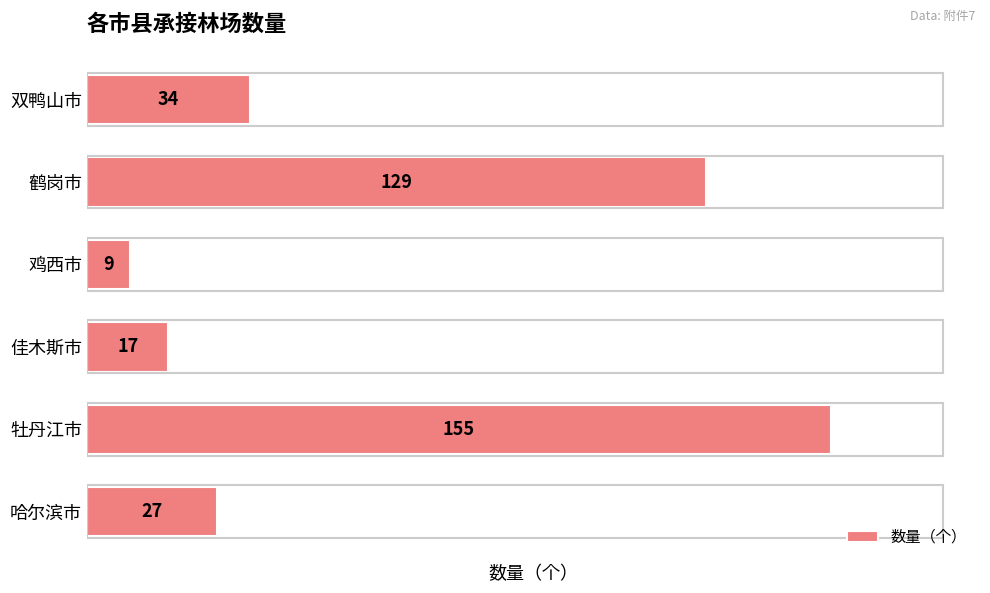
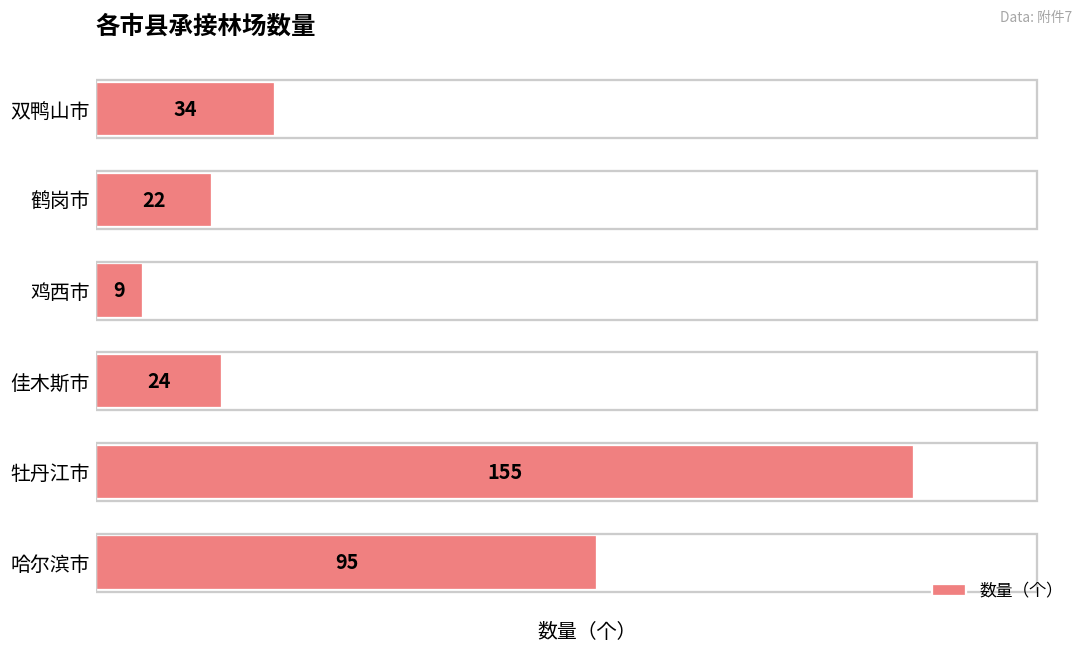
  {
    "双鸭山市": 34,
-   "鹤岗市": 129,
+   "鹤岗市": 22,
    "鸡西市": 9,
-   "佳木斯市": 17,
+   "佳木斯市": 24,
    "牡丹江市": 155,
-   "哈尔滨市": 27
+   "哈尔滨市": 95
  }
